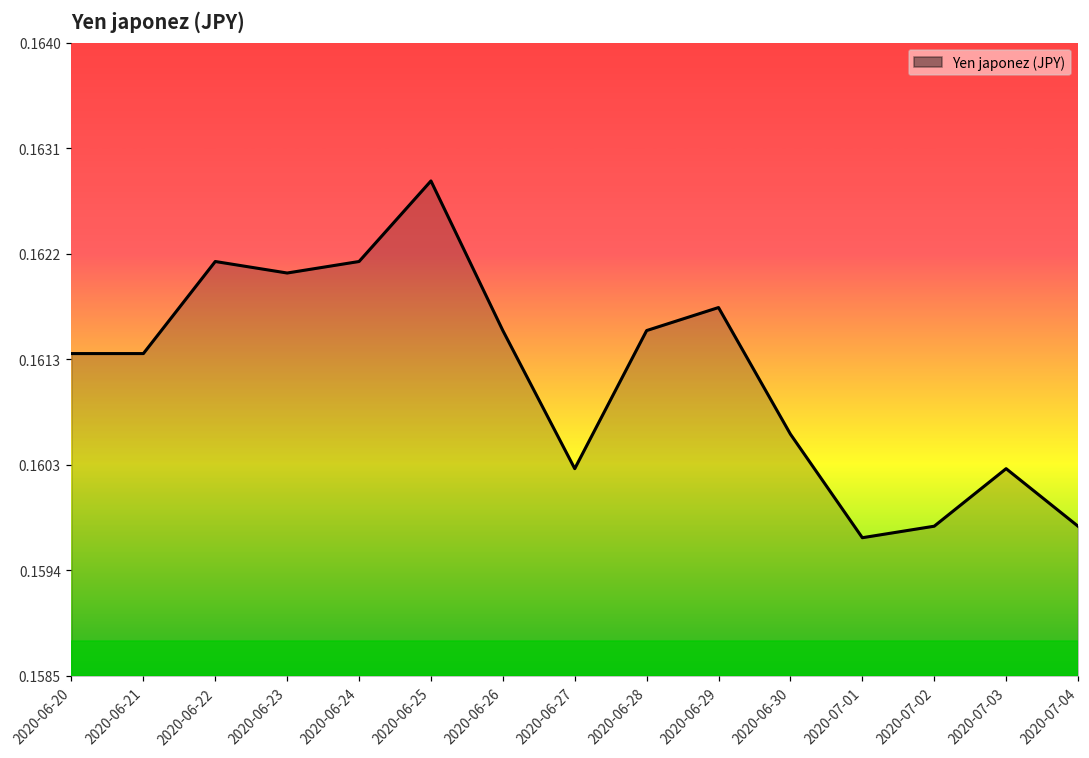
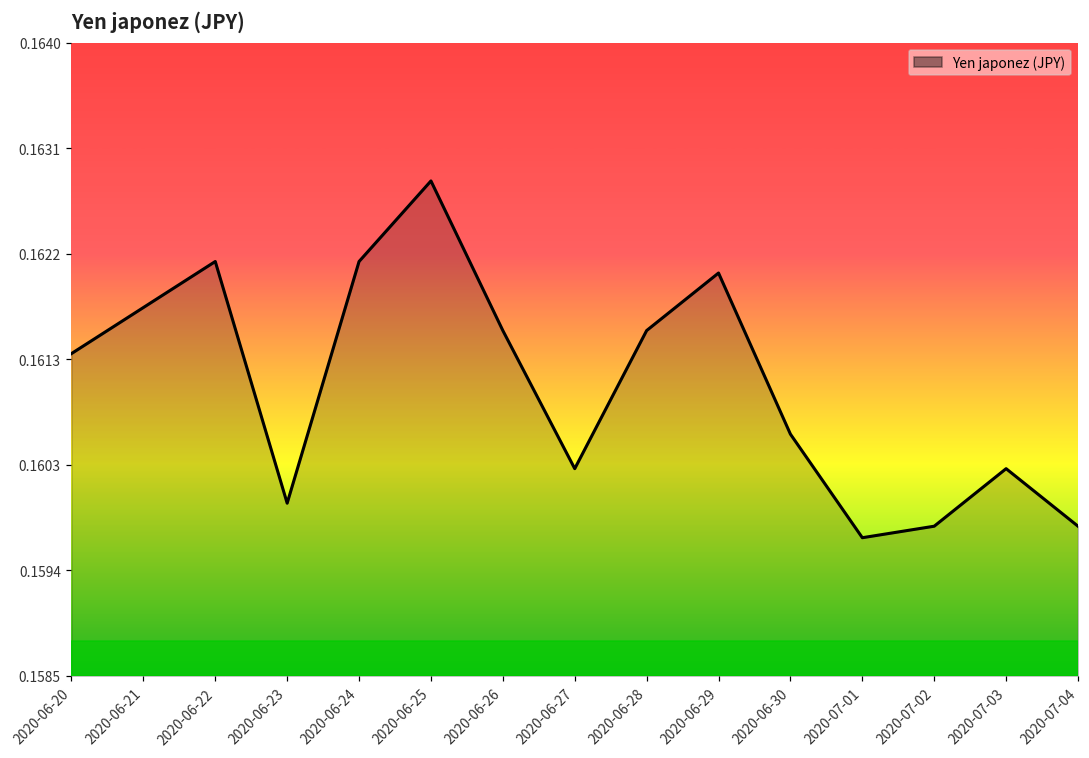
  {
    "2020-06-20": 0.1613,
-   "2020-06-21": 0.1613,
+   "2020-06-21": 0.1617,
    "2020-06-22": 0.1621,
-   "2020-06-23": 0.162,
+   "2020-06-23": 0.160,
    "2020-06-24": 0.1621,
    "2020-06-25": 0.1628,
    "2020-06-26": 0.1615,
    "2020-06-27": 0.1603,
    "2020-06-28": 0.1615,
-   "2020-06-29": 0.1617,
+   "2020-06-29": 0.1620,
    "2020-06-30": 0.1606,
    "2020-07-01": 0.1597,
    "2020-07-02": 0.1598,
    "2020-07-03": 0.1603,
    "2020-07-04": 0.1598
  }
